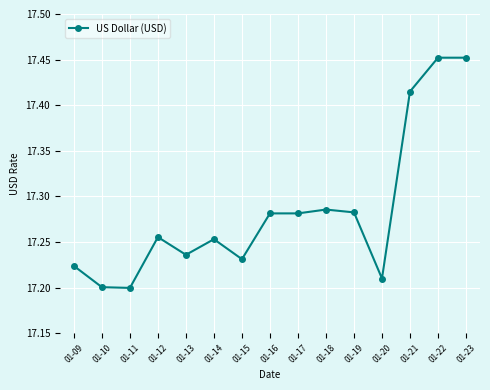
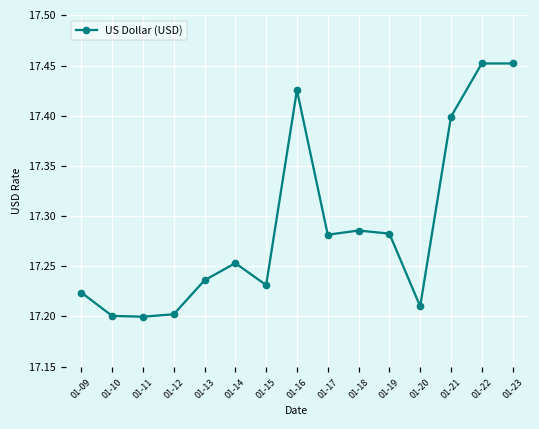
  {
    "01-09": 17.22,
    "01-10": 17.20,
    "01-11": 17.20,
-   "01-12": 17.26,
+   "01-12": 17.20,
    "01-13": 17.24,
    "01-14": 17.25,
    "01-15": 17.23,
-   "01-16": 17.28,
+   "01-16": 17.43,
    "01-17": 17.28,
    "01-18": 17.29,
    "01-19": 17.28,
    "01-20": 17.21,
-   "01-21": 17.42,
+   "01-21": 17.40,
    "01-22": 17.45,
    "01-23": 17.45
  }
